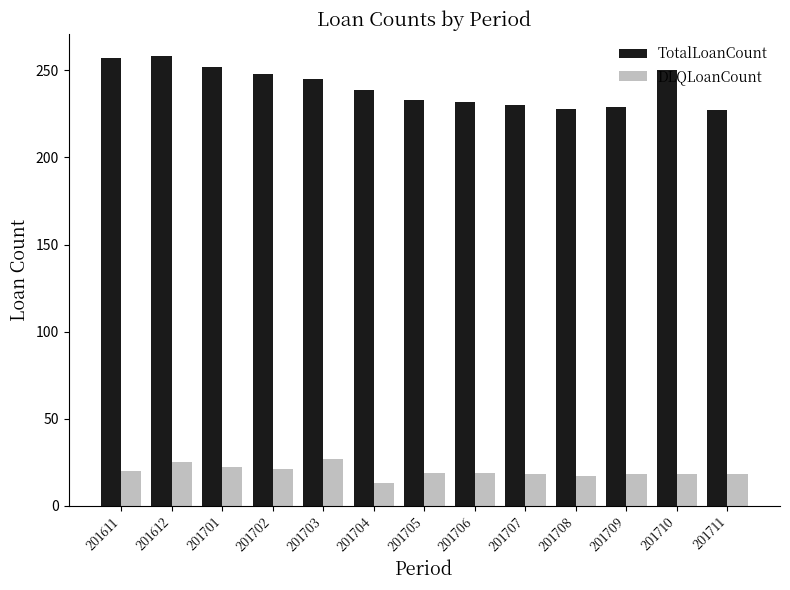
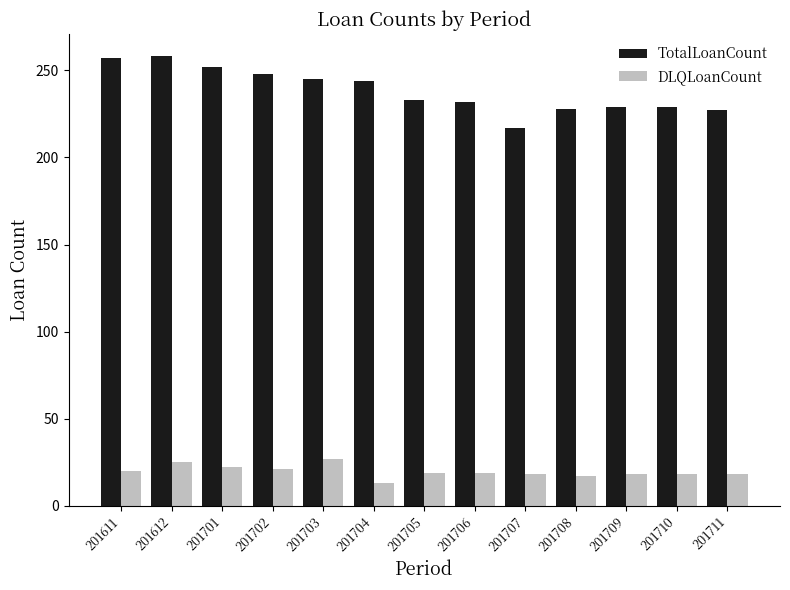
  {
    "TotalLoanCount": {
      "201611": 257,
      "201612": 258,
      "201701": 252,
      "201702": 248,
      "201703": 245,
-     "201704": 239,
+     "201704": 244,
      "201705": 233,
      "201706": 232,
-     "201707": 230,
+     "201707": 217,
      "201708": 228,
      "201709": 229,
-     "201710": 250,
+     "201710": 229,
      "201711": 227
    },
    "DLQLoanCount": {
      "201611": 20,
      "201612": 25,
      "201701": 22,
      "201702": 21,
      "201703": 27,
      "201704": 13,
      "201705": 19,
      "201706": 19,
      "201707": 18,
      "201708": 17,
      "201709": 18,
      "201710": 18,
      "201711": 18
    }
  }
